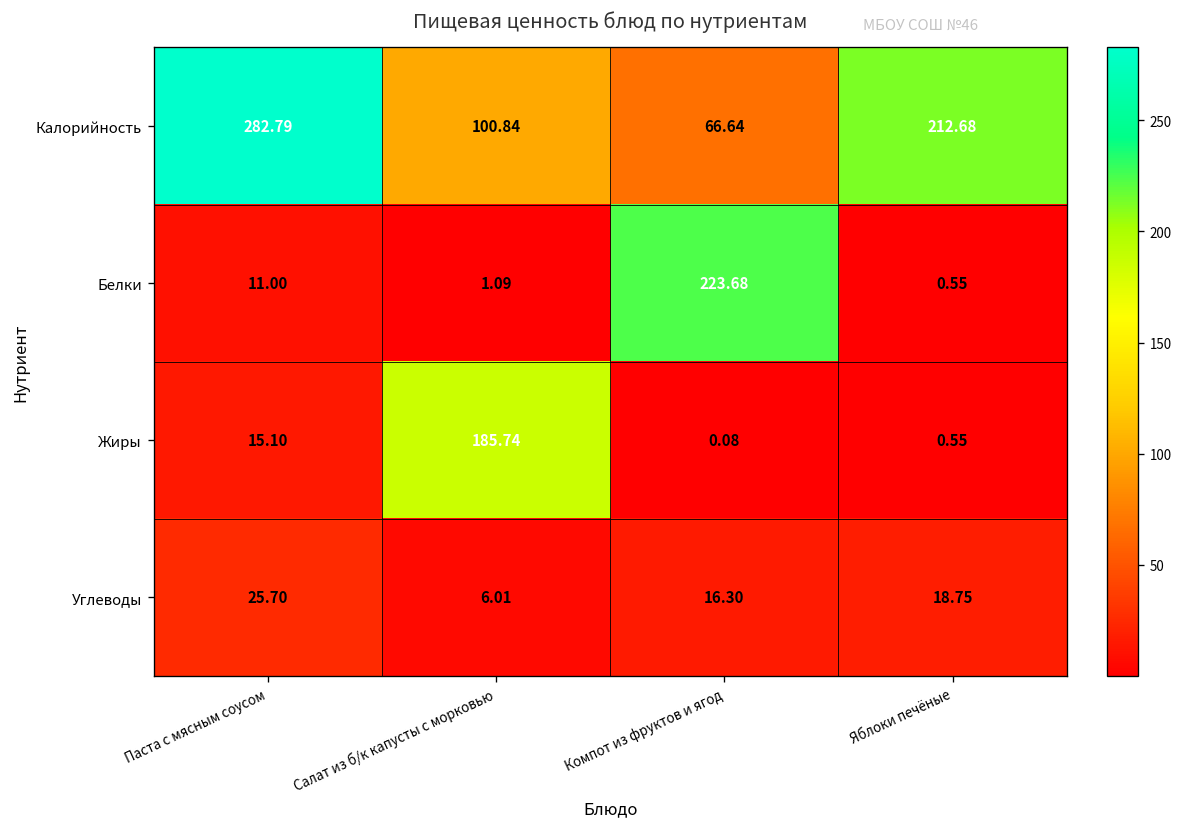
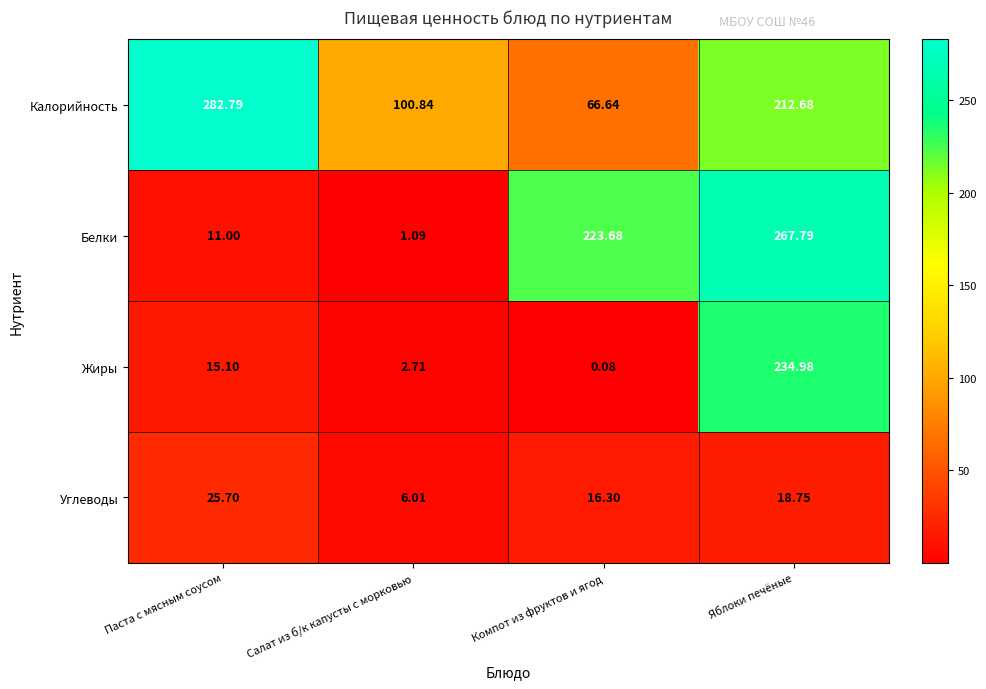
  {
    "Калорийность": {
      "Паста с мясным соусом": 282.79,
      "Салат из б/к капусты с морковью": 100.84,
      "Компот из фруктов и ягод": 66.64,
      "Яблоки печёные": 212.68
    },
    "Белки": {
      "Паста с мясным соусом": 11.00,
      "Салат из б/к капусты с морковью": 1.09,
      "Компот из фруктов и ягод": 223.68,
-     "Яблоки печёные": 0.55
+     "Яблоки печёные": 267.79
    },
    "Жиры": {
      "Паста с мясным соусом": 15.10,
-     "Салат из б/к капусты с морковью": 185.74,
+     "Салат из б/к капусты с морковью": 2.71,
      "Компот из фруктов и ягод": 0.08,
-     "Яблоки печёные": 0.55
+     "Яблоки печёные": 234.98
    },
    "Углеводы": {
      "Паста с мясным соусом": 25.70,
      "Салат из б/к капусты с морковью": 6.01,
      "Компот из фруктов и ягод": 16.30,
      "Яблоки печёные": 18.75
    }
  }
